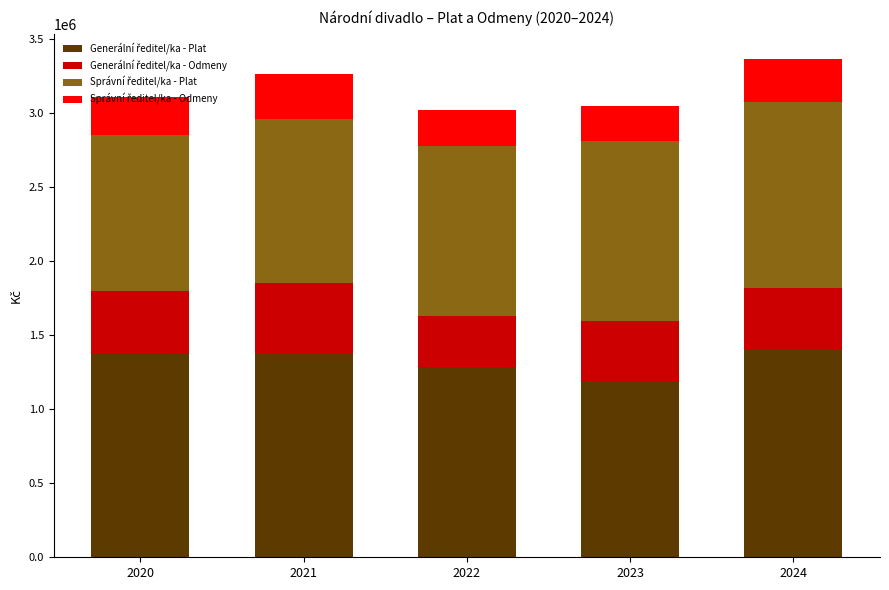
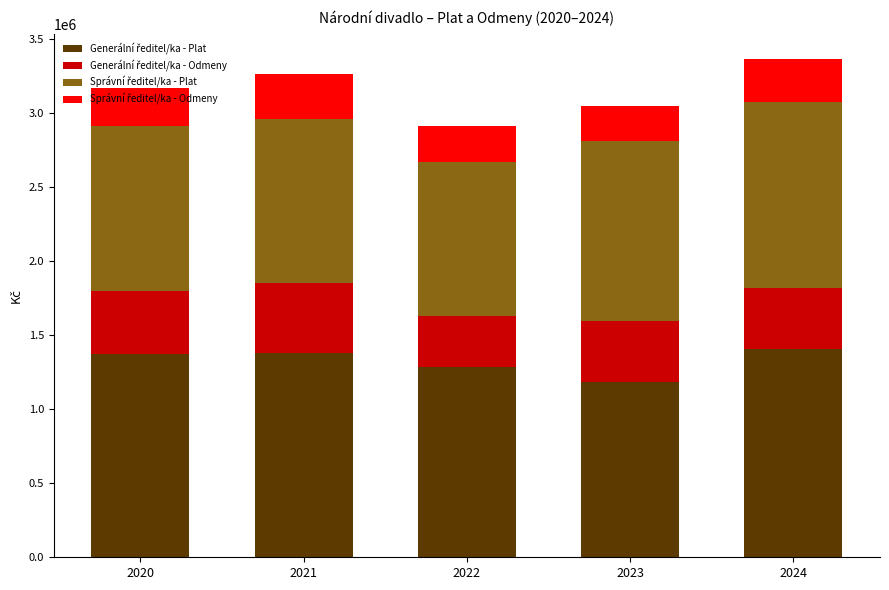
  {
    "Generální ředitel/ka - Plat": {
      "2020": 1370000,
      "2021": 1380000,
      "2022": 1290000,
      "2023": 1180000,
      "2024": 1410000
    },
    "Správní ředitel/ka - Plat": {
-     "2020": 1050000,
+     "2020": 1120000,
      "2021": 1100000,
-     "2022": 1150000,
+     "2022": 1040000,
      "2023": 1210000,
      "2024": 1260000
    }
  }
